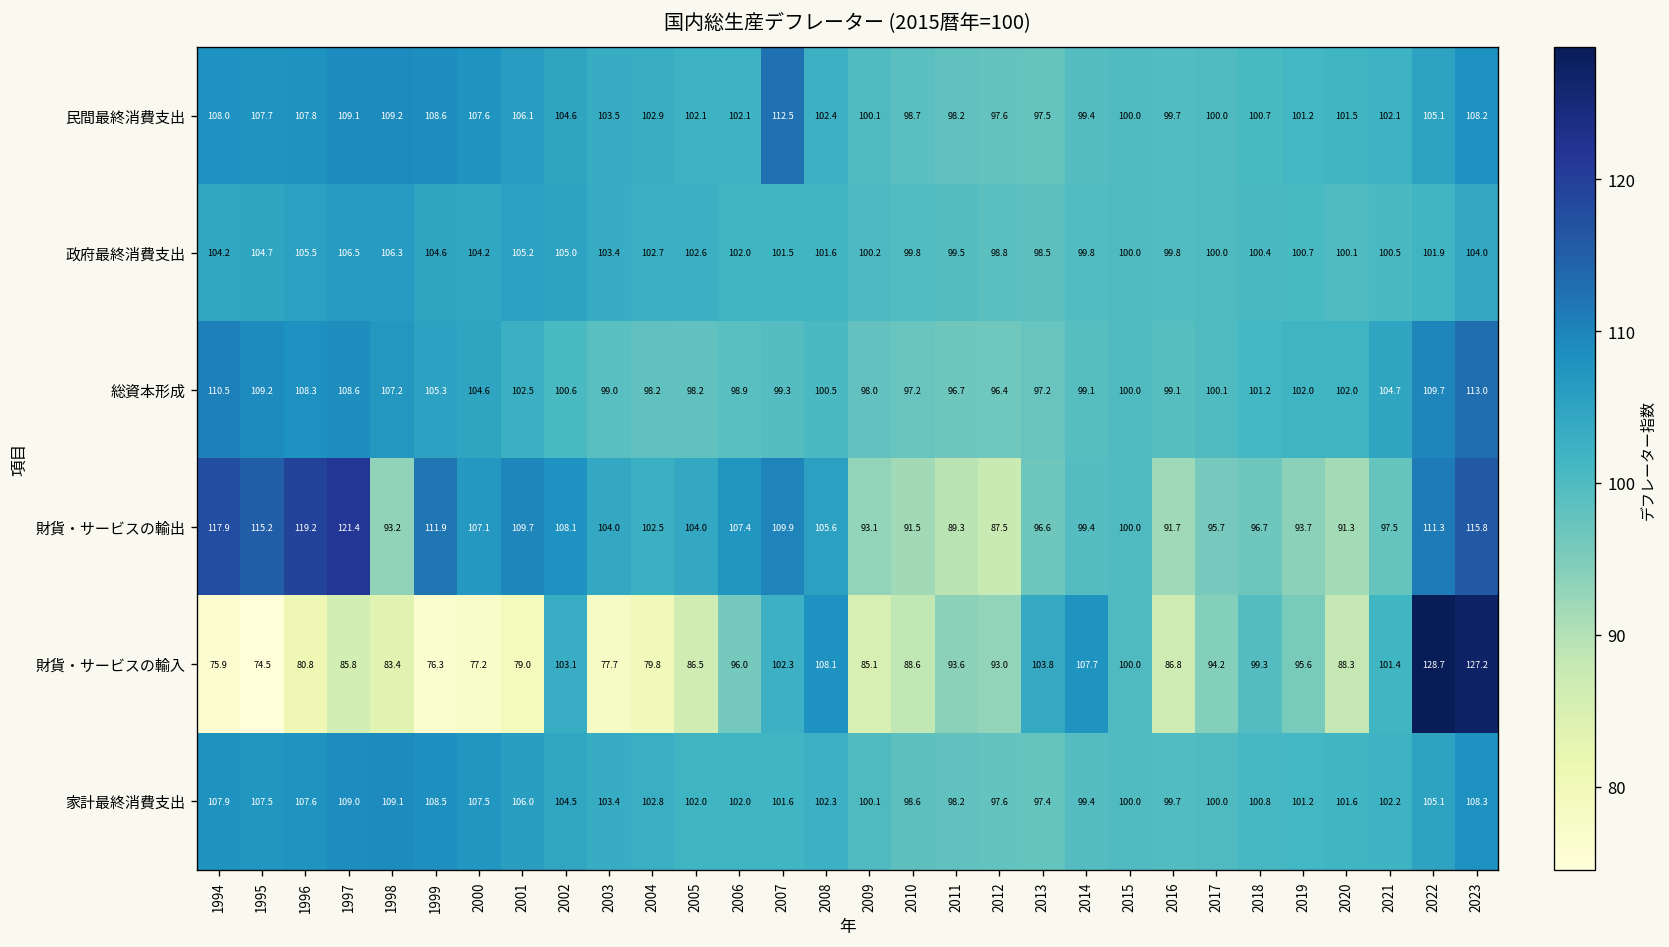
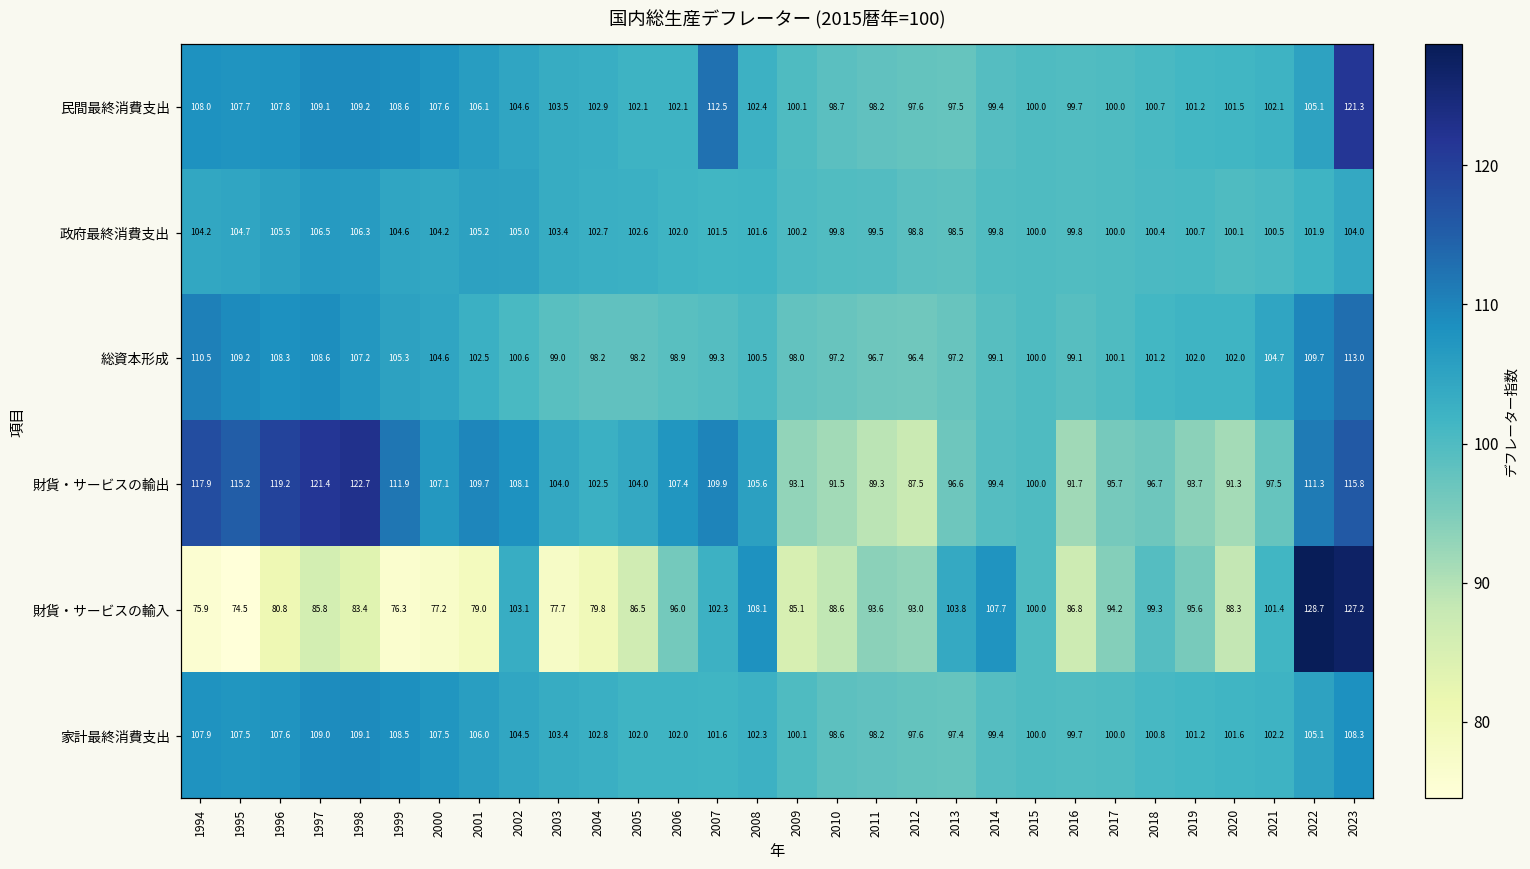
  {
    "民間最終消費支出": {
      "1994": 108.0,
      "1995": 107.7,
      "1996": 107.8,
      "1997": 109.1,
      "1998": 109.2,
      "1999": 108.6,
      "2000": 107.6,
      "2001": 106.1,
      "2002": 104.6,
      "2003": 103.5,
      "2004": 102.9,
      "2005": 102.1,
      "2006": 102.1,
      "2007": 112.5,
      "2008": 102.4,
      "2009": 100.1,
      "2010": 98.7,
      "2011": 98.2,
      "2012": 97.6,
      "2013": 97.5,
      "2014": 99.4,
      "2015": 100.0,
      "2016": 99.7,
      "2017": 100.0,
      "2018": 100.7,
      "2019": 101.2,
      "2020": 101.5,
      "2021": 102.1,
      "2022": 105.1,
-     "2023": 108.2
+     "2023": 121.3
    },
    "政府最終消費支出": {
      "1994": 104.2,
      "1995": 104.7,
      "1996": 105.5,
      "1997": 106.5,
      "1998": 106.3,
      "1999": 104.6,
      "2000": 104.2,
      "2001": 105.2,
      "2002": 105.0,
      "2003": 103.4,
      "2004": 102.7,
      "2005": 102.6,
      "2006": 102.0,
      "2007": 101.5,
      "2008": 101.6,
      "2009": 100.2,
      "2010": 99.8,
      "2011": 99.5,
      "2012": 98.8,
      "2013": 98.5,
      "2014": 99.8,
      "2015": 100.0,
      "2016": 99.8,
      "2017": 100.0,
      "2018": 100.4,
      "2019": 100.7,
      "2020": 100.1,
      "2021": 100.5,
      "2022": 101.9,
      "2023": 104.0
    },
    "総資本形成": {
      "1994": 110.5,
      "1995": 109.2,
      "1996": 108.3,
      "1997": 108.6,
      "1998": 107.2,
      "1999": 105.3,
      "2000": 104.6,
      "2001": 102.5,
      "2002": 100.6,
      "2003": 99.0,
      "2004": 98.2,
      "2005": 98.2,
      "2006": 98.9,
      "2007": 99.3,
      "2008": 100.5,
      "2009": 98.0,
      "2010": 97.2,
      "2011": 96.7,
      "2012": 96.4,
      "2013": 97.2,
      "2014": 99.1,
      "2015": 100.0,
      "2016": 99.1,
      "2017": 100.1,
      "2018": 101.2,
      "2019": 102.0,
      "2020": 102.0,
      "2021": 104.7,
      "2022": 109.7,
      "2023": 113.0
    },
    "財貨・サービスの輸出": {
      "1994": 117.9,
      "1995": 115.2,
      "1996": 119.2,
      "1997": 121.4,
-     "1998": 93.2,
+     "1998": 122.7,
      "1999": 111.9,
      "2000": 107.1,
      "2001": 109.7,
      "2002": 108.1,
      "2003": 104.0,
      "2004": 102.5,
      "2005": 104.0,
      "2006": 107.4,
      "2007": 109.9,
      "2008": 105.6,
      "2009": 93.1,
      "2010": 91.5,
      "2011": 89.3,
      "2012": 87.5,
      "2013": 96.6,
      "2014": 99.4,
      "2015": 100.0,
      "2016": 91.7,
      "2017": 95.7,
      "2018": 96.7,
      "2019": 93.7,
      "2020": 91.3,
      "2021": 97.5,
      "2022": 111.3,
      "2023": 115.8
    },
    "財貨・サービスの輸入": {
      "1994": 75.9,
      "1995": 74.5,
      "1996": 80.8,
      "1997": 85.8,
      "1998": 83.4,
      "1999": 76.3,
      "2000": 77.2,
      "2001": 79.0,
      "2002": 103.1,
      "2003": 77.7,
      "2004": 79.8,
      "2005": 86.5,
      "2006": 96.0,
      "2007": 102.3,
      "2008": 108.1,
      "2009": 85.1,
      "2010": 88.6,
      "2011": 93.6,
      "2012": 93.0,
      "2013": 103.8,
      "2014": 107.7,
      "2015": 100.0,
      "2016": 86.8,
      "2017": 94.2,
      "2018": 99.3,
      "2019": 95.6,
      "2020": 88.3,
      "2021": 101.4,
      "2022": 128.7,
      "2023": 127.2
    },
    "家計最終消費支出": {
      "1994": 107.9,
      "1995": 107.5,
      "1996": 107.6,
      "1997": 109.0,
      "1998": 109.1,
      "1999": 108.5,
      "2000": 107.5,
      "2001": 106.0,
      "2002": 104.5,
      "2003": 103.4,
      "2004": 102.8,
      "2005": 102.0,
      "2006": 102.0,
      "2007": 101.6,
      "2008": 102.3,
      "2009": 100.1,
      "2010": 98.6,
      "2011": 98.2,
      "2012": 97.6,
      "2013": 97.4,
      "2014": 99.4,
      "2015": 100.0,
      "2016": 99.7,
      "2017": 100.0,
      "2018": 100.8,
      "2019": 101.2,
      "2020": 101.6,
      "2021": 102.2,
      "2022": 105.1,
      "2023": 108.3
    }
  }
